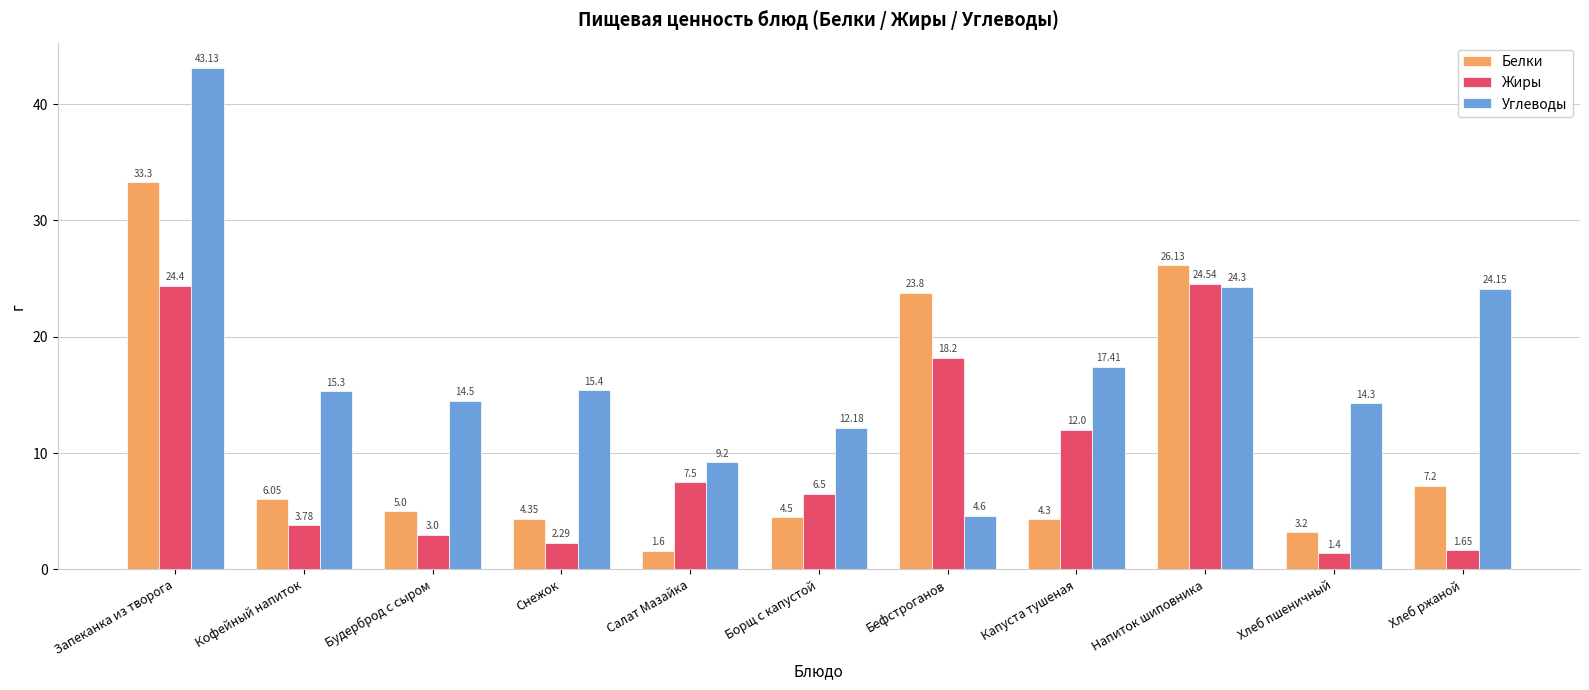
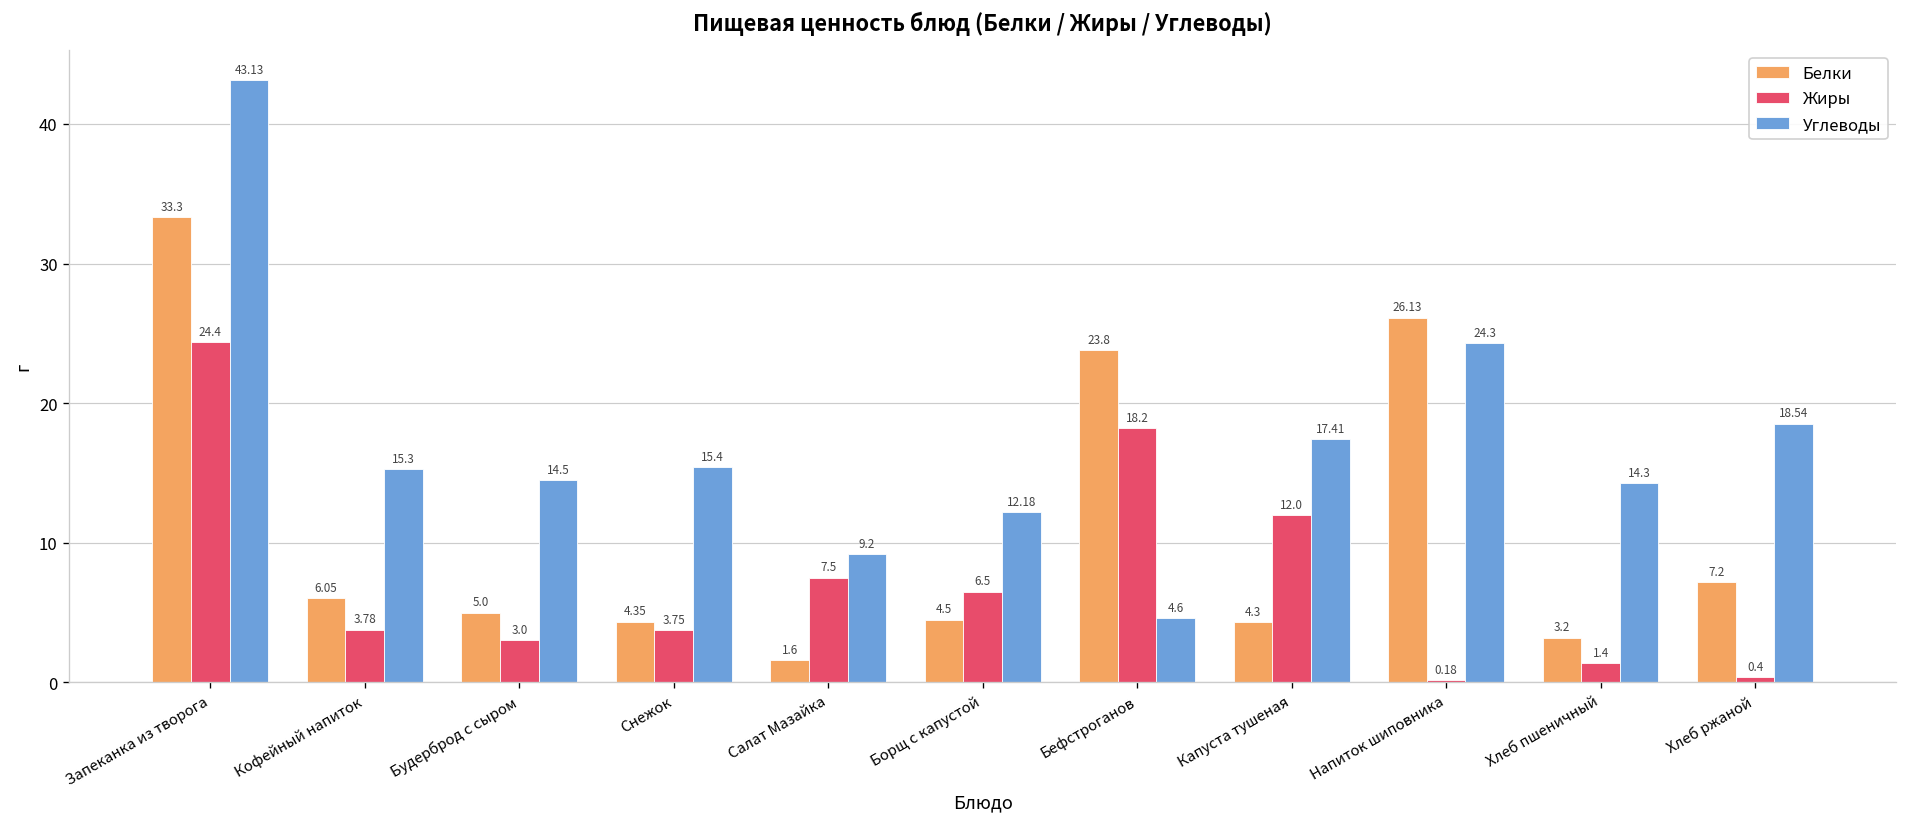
  {
    "Белки": {
      "Запеканка из творога": 33.3,
      "Кофейный напиток": 6.05,
      "Будерброд с сыром": 5.0,
      "Снежок": 4.35,
      "Салат Мазайка": 1.6,
      "Борщ с капустой": 4.5,
      "Бефстроганов": 23.8,
      "Капуста тушеная": 4.3,
      "Напиток шиповника": 26.13,
      "Хлеб пшеничный": 3.2,
      "Хлеб ржаной": 7.2
    },
    "Жиры": {
      "Запеканка из творога": 24.4,
      "Кофейный напиток": 3.78,
      "Будерброд с сыром": 3.0,
-     "Снежок": 2.29,
+     "Снежок": 3.75,
      "Салат Мазайка": 7.5,
      "Борщ с капустой": 6.5,
      "Бефстроганов": 18.2,
      "Капуста тушеная": 12.0,
-     "Напиток шиповника": 24.54,
+     "Напиток шиповника": 0.18,
      "Хлеб пшеничный": 1.4,
-     "Хлеб ржаной": 1.65
+     "Хлеб ржаной": 0.4
    },
    "Углеводы": {
      "Запеканка из творога": 43.13,
      "Кофейный напиток": 15.3,
      "Будерброд с сыром": 14.5,
      "Снежок": 15.4,
      "Салат Мазайка": 9.2,
      "Борщ с капустой": 12.18,
      "Бефстроганов": 4.6,
      "Капуста тушеная": 17.41,
      "Напиток шиповника": 24.3,
      "Хлеб пшеничный": 14.3,
-     "Хлеб ржаной": 24.15
+     "Хлеб ржаной": 18.54
    }
  }
